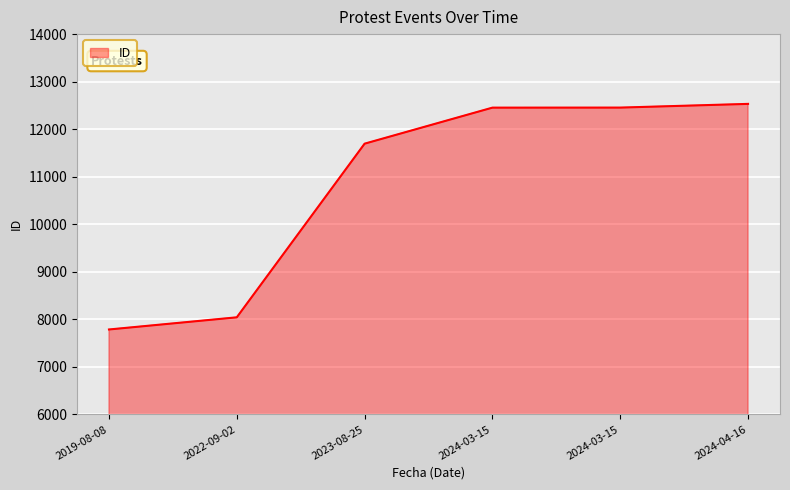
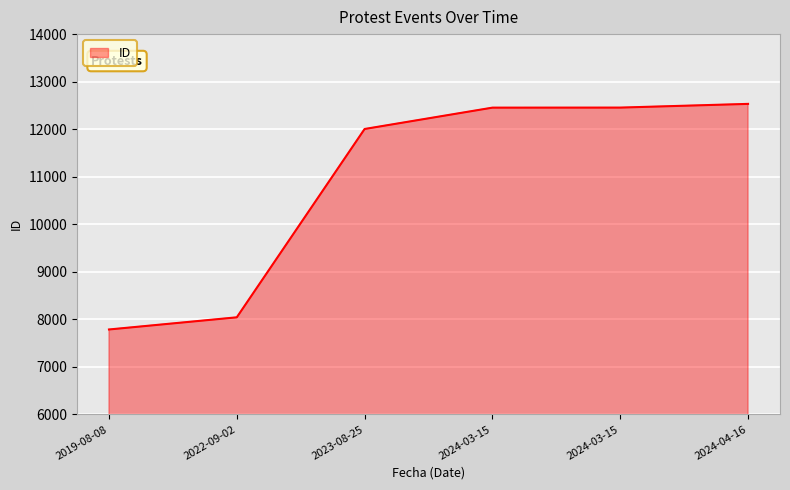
  {
    "2019-08-08": 7800,
    "2022-09-02": 8000,
-   "2023-08-25": 11700,
+   "2023-08-25": 12000,
    "2024-04-16": 12500
  }
